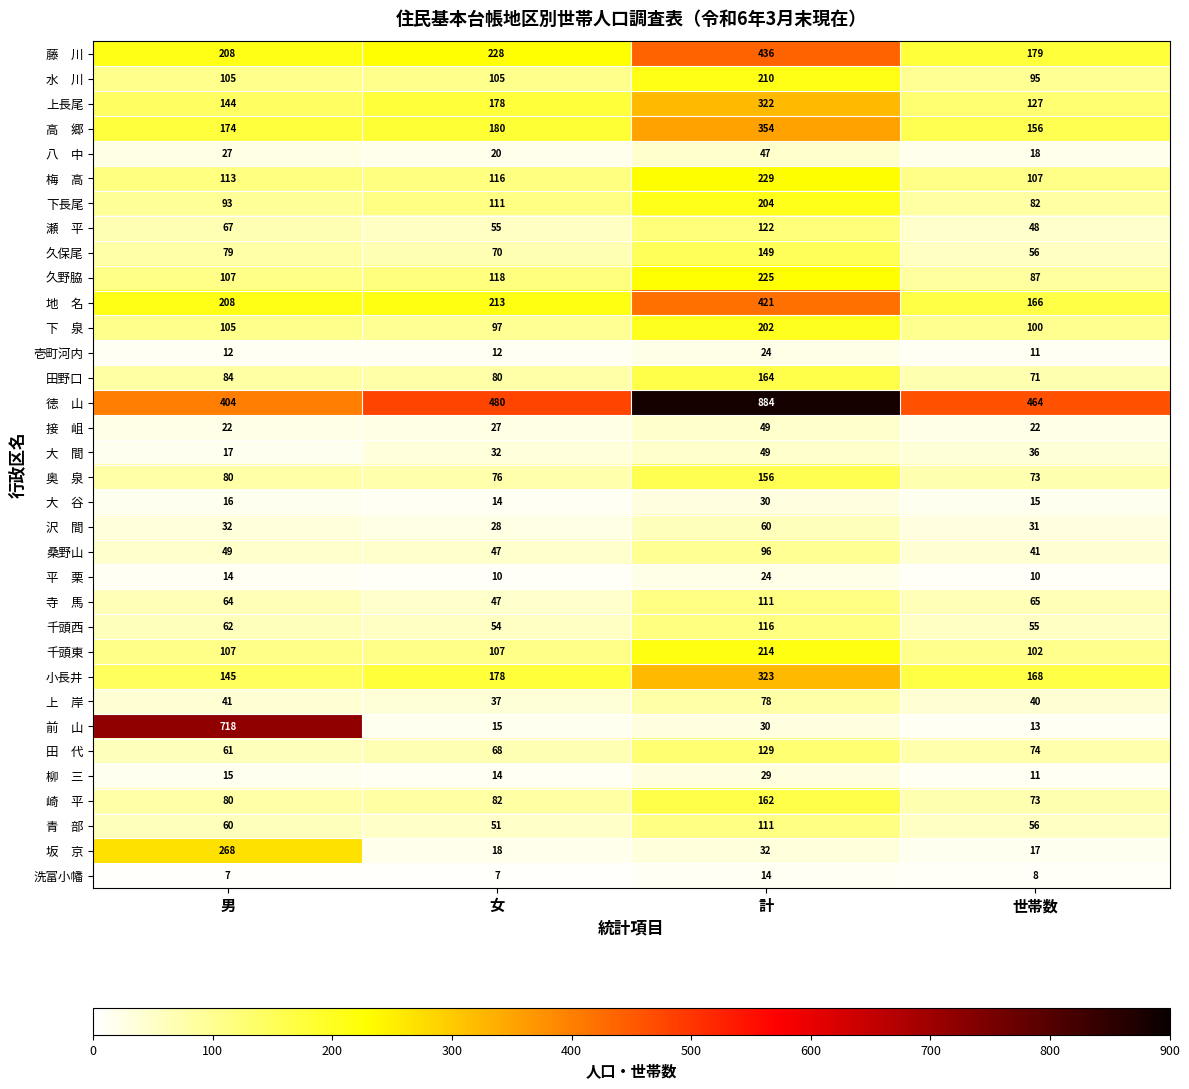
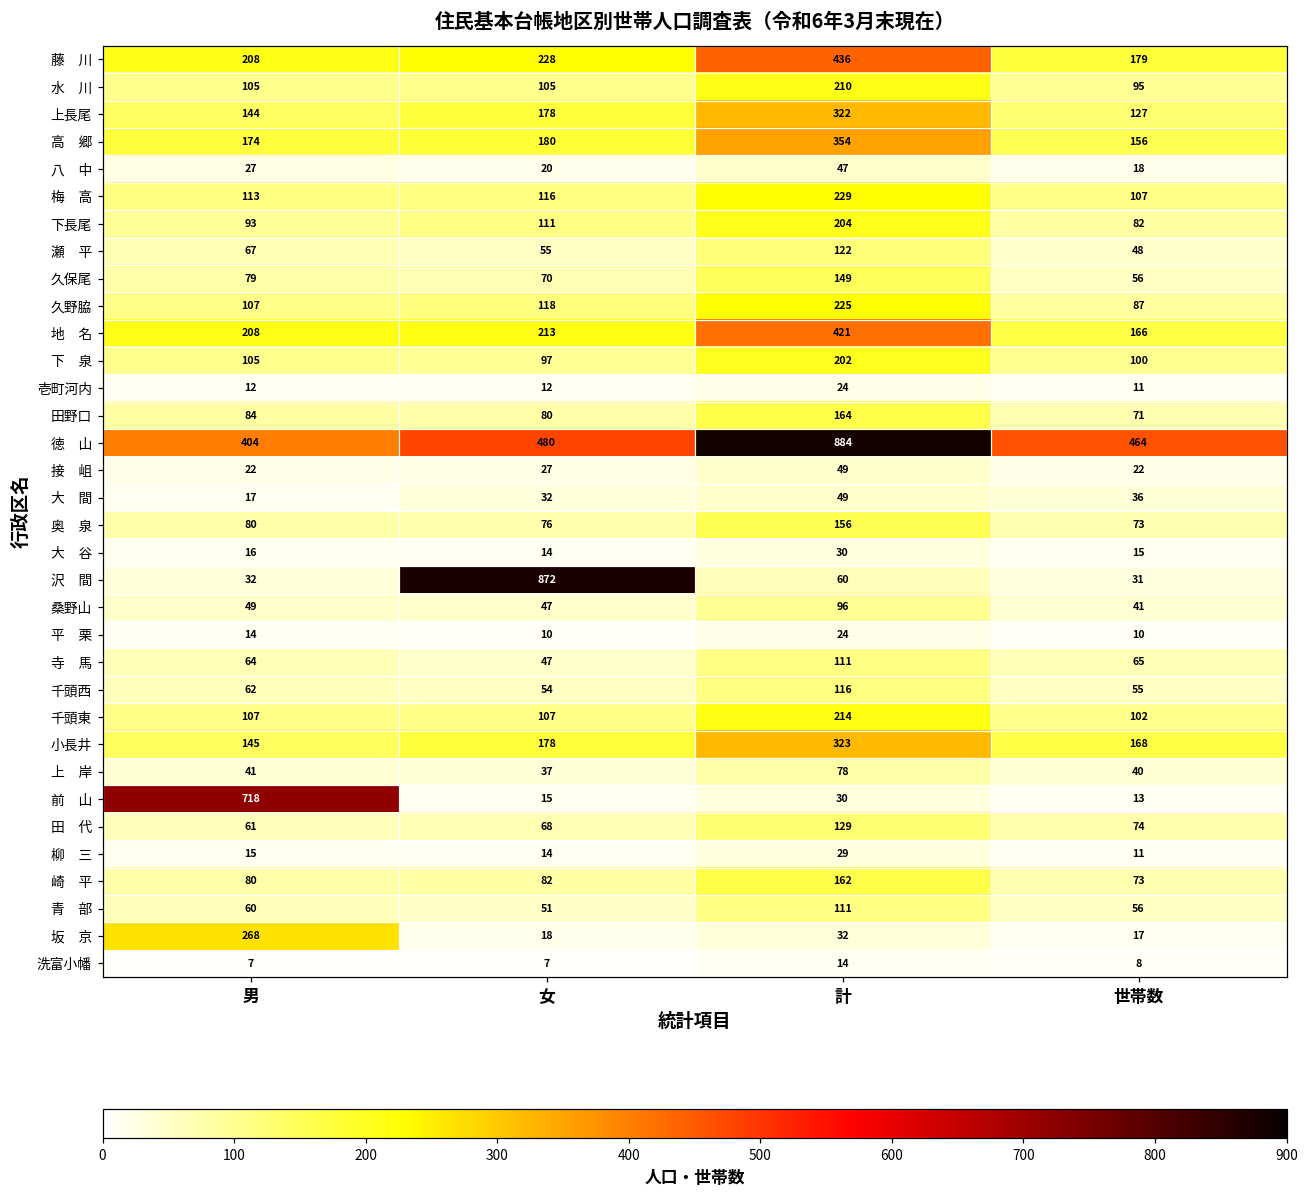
  {
    "藤 川": {
      "男": 208,
      "女": 228,
      "計": 436,
      "世帯数": 179
    },
    "水 川": {
      "男": 105,
      "女": 105,
      "計": 210,
      "世帯数": 95
    },
    "上長尾": {
      "男": 144,
      "女": 178,
      "計": 322,
      "世帯数": 127
    },
    "高 郷": {
      "男": 174,
      "女": 180,
      "計": 354,
      "世帯数": 156
    },
    "八 中": {
      "男": 27,
      "女": 20,
      "計": 47,
      "世帯数": 18
    },
    "梅 高": {
      "男": 113,
      "女": 116,
      "計": 229,
      "世帯数": 107
    },
    "下長尾": {
      "男": 93,
      "女": 111,
      "計": 204,
      "世帯数": 82
    },
    "瀬 平": {
      "男": 67,
      "女": 55,
      "計": 122,
      "世帯数": 48
    },
    "久保尾": {
      "男": 79,
      "女": 70,
      "計": 149,
      "世帯数": 56
    },
    "久野脇": {
      "男": 107,
      "女": 118,
      "計": 225,
      "世帯数": 87
    },
    "地 名": {
      "男": 208,
      "女": 213,
      "計": 421,
      "世帯数": 166
    },
    "下 泉": {
      "男": 105,
      "女": 97,
      "計": 202,
      "世帯数": 100
    },
    "壱町河内": {
      "男": 12,
      "女": 12,
      "計": 24,
      "世帯数": 11
    },
    "田野口": {
      "男": 84,
      "女": 80,
      "計": 164,
      "世帯数": 71
    },
    "徳 山": {
      "男": 404,
      "女": 480,
      "計": 884,
      "世帯数": 464
    },
    "接 岨": {
      "男": 22,
      "女": 27,
      "計": 49,
      "世帯数": 22
    },
    "大 間": {
      "男": 17,
      "女": 32,
      "計": 49,
      "世帯数": 36
    },
    "奥 泉": {
      "男": 80,
      "女": 76,
      "計": 156,
      "世帯数": 73
    },
    "大 谷": {
      "男": 16,
      "女": 14,
      "計": 30,
      "世帯数": 15
    },
    "沢 間": {
      "男": 32,
-     "女": 28,
+     "女": 872,
      "計": 60,
      "世帯数": 31
    },
    "桑野山": {
      "男": 49,
      "女": 47,
      "計": 96,
      "世帯数": 41
    },
    "平 栗": {
      "男": 14,
      "女": 10,
      "計": 24,
      "世帯数": 10
    },
    "寺 馬": {
      "男": 64,
      "女": 47,
      "計": 111,
      "世帯数": 65
    },
    "千頭西": {
      "男": 62,
      "女": 54,
      "計": 116,
      "世帯数": 55
    },
    "千頭東": {
      "男": 107,
      "女": 107,
      "計": 214,
      "世帯数": 102
    },
    "小長井": {
      "男": 145,
      "女": 178,
      "計": 323,
      "世帯数": 168
    },
    "上 岸": {
      "男": 41,
      "女": 37,
      "計": 78,
      "世帯数": 40
    },
    "前 山": {
      "男": 718,
      "女": 15,
      "計": 30,
      "世帯数": 13
    },
    "田 代": {
      "男": 61,
      "女": 68,
      "計": 129,
      "世帯数": 74
    },
    "柳 三": {
      "男": 15,
      "女": 14,
      "計": 29,
      "世帯数": 11
    },
    "崎 平": {
      "男": 80,
      "女": 82,
      "計": 162,
      "世帯数": 73
    },
    "青 部": {
      "男": 60,
      "女": 51,
      "計": 111,
      "世帯数": 56
    },
    "坂 京": {
      "男": 268,
      "女": 18,
      "計": 32,
      "世帯数": 17
    },
    "洗富小幡": {
      "男": 7,
      "女": 7,
      "計": 14,
      "世帯数": 8
    }
  }
